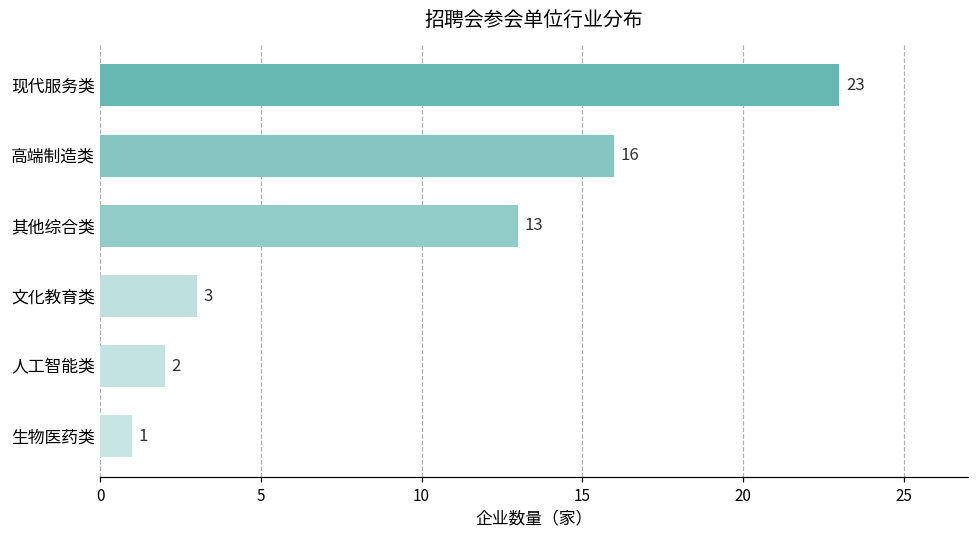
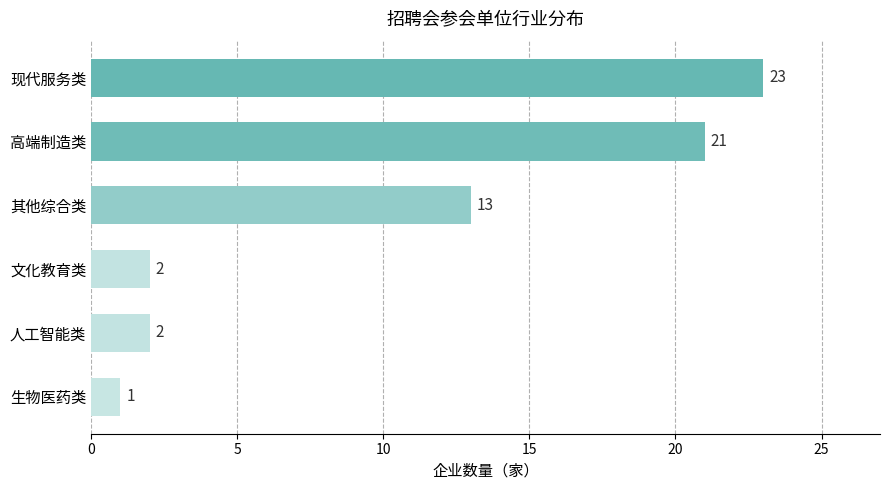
  {
    "现代服务类": 23,
-   "高端制造类": 16,
+   "高端制造类": 21,
    "其他综合类": 13,
-   "文化教育类": 3,
+   "文化教育类": 2,
    "人工智能类": 2,
    "生物医药类": 1
  }
